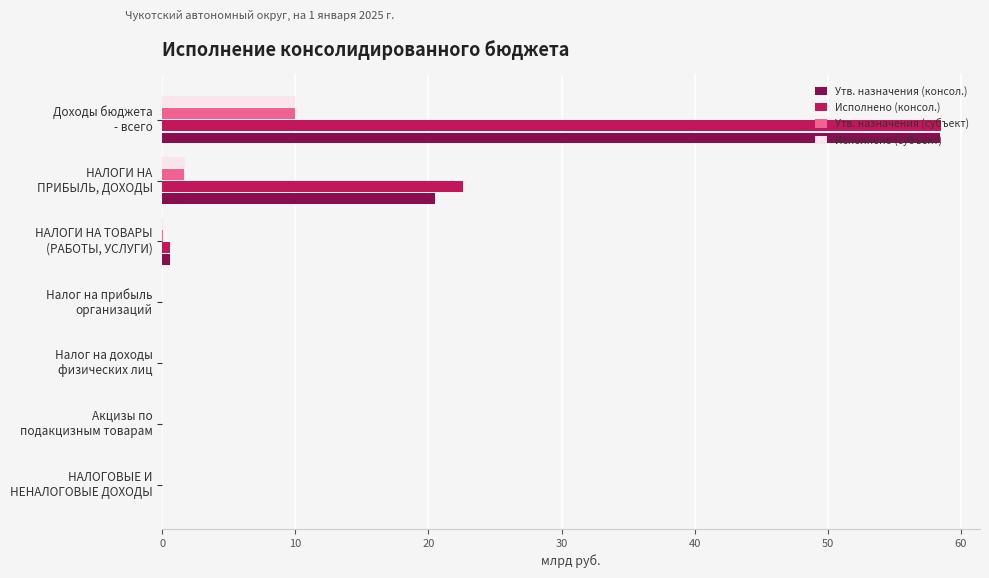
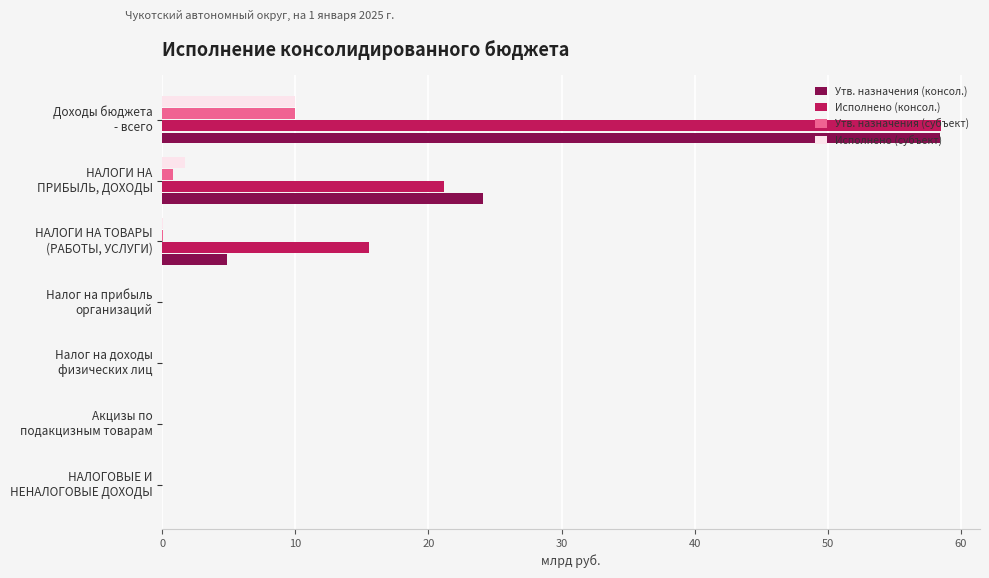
  {
    "Утв. назначения (консол.)": {
      "Доходы бюджета - всего": 58.5,
-     "НАЛОГИ НА ПРИБЫЛЬ, ДОХОДЫ": 20.5,
-     "НАЛОГИ НА ТОВАРЫ (РАБОТЫ, УСЛУГИ)": 0.6,
+     "НАЛОГИ НА ПРИБЫЛЬ, ДОХОДЫ": 24.1,
+     "НАЛОГИ НА ТОВАРЫ (РАБОТЫ, УСЛУГИ)": 4.9,
      "Налог на прибыль организаций": 0.0,
      "Налог на доходы физических лиц": 0.0,
      "Акцизы по подакцизным товарам": 0.0,
      "НАЛОГОВЫЕ И НЕНАЛОГОВЫЕ ДОХОДЫ": 0.0
    },
    "Исполнено (консол.)": {
      "Доходы бюджета - всего": 58.5,
-     "НАЛОГИ НА ПРИБЫЛЬ, ДОХОДЫ": 22.6,
-     "НАЛОГИ НА ТОВАРЫ (РАБОТЫ, УСЛУГИ)": 0.6,
+     "НАЛОГИ НА ПРИБЫЛЬ, ДОХОДЫ": 21.2,
+     "НАЛОГИ НА ТОВАРЫ (РАБОТЫ, УСЛУГИ)": 15.6,
      "Налог на прибыль организаций": 0.0,
      "Налог на доходы физических лиц": 0.0,
      "Акцизы по подакцизным товарам": 0.0,
      "НАЛОГОВЫЕ И НЕНАЛОГОВЫЕ ДОХОДЫ": 0.0
    },
    "Утв. назначения (субъект)": {
      "Доходы бюджета - всего": 9.9,
-     "НАЛОГИ НА ПРИБЫЛЬ, ДОХОДЫ": 1.6,
+     "НАЛОГИ НА ПРИБЫЛЬ, ДОХОДЫ": 0.8,
      "Налог на прибыль организаций": 0.0,
      "Налог на доходы физических лиц": 0.0,
      "Акцизы по подакцизным товарам": 0.0,
      "НАЛОГОВЫЕ И НЕНАЛОГОВЫЕ ДОХОДЫ": 0.0
    },
    "Исполнено (субъект)": {
      "Доходы бюджета - всего": 10.0,
      "НАЛОГИ НА ПРИБЫЛЬ, ДОХОДЫ": 1.7,
      "Налог на прибыль организаций": 0.0,
      "Налог на доходы физических лиц": 0.0,
      "Акцизы по подакцизным товарам": 0.0,
      "НАЛОГОВЫЕ И НЕНАЛОГОВЫЕ ДОХОДЫ": 0.0
    }
  }
